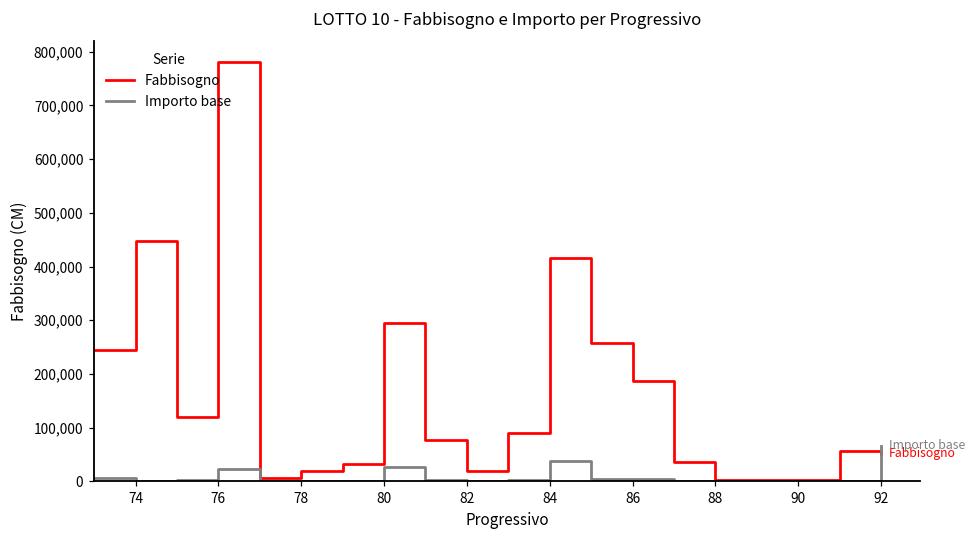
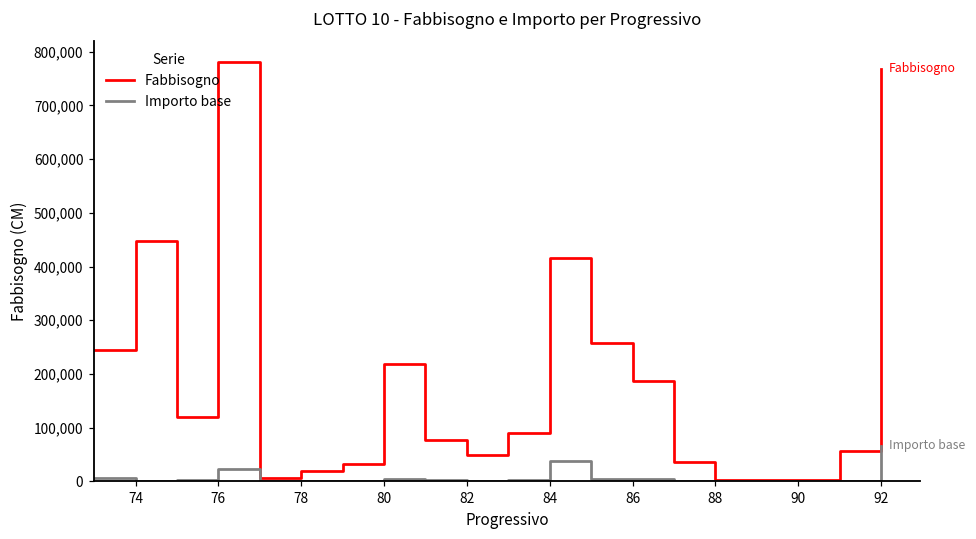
  {
    "Fabbisogno": {
      "74": "450,000",
      "76": "780,000",
      "78": "20,000",
-     "80": "300,000",
-     "82": "20,000",
+     "80": "220,000",
+     "82": "50,000",
      "84": "420,000",
      "86": "190,000",
-     "92": "50,000"
+     "92": "770,000"
    },
    "Importo base": {
      "74": "0",
      "76": "20,000",
      "78": "0",
-     "80": "30,000",
+     "80": "0",
      "82": "0",
      "84": "40,000",
      "86": "0",
      "92": "70,000"
    }
  }
